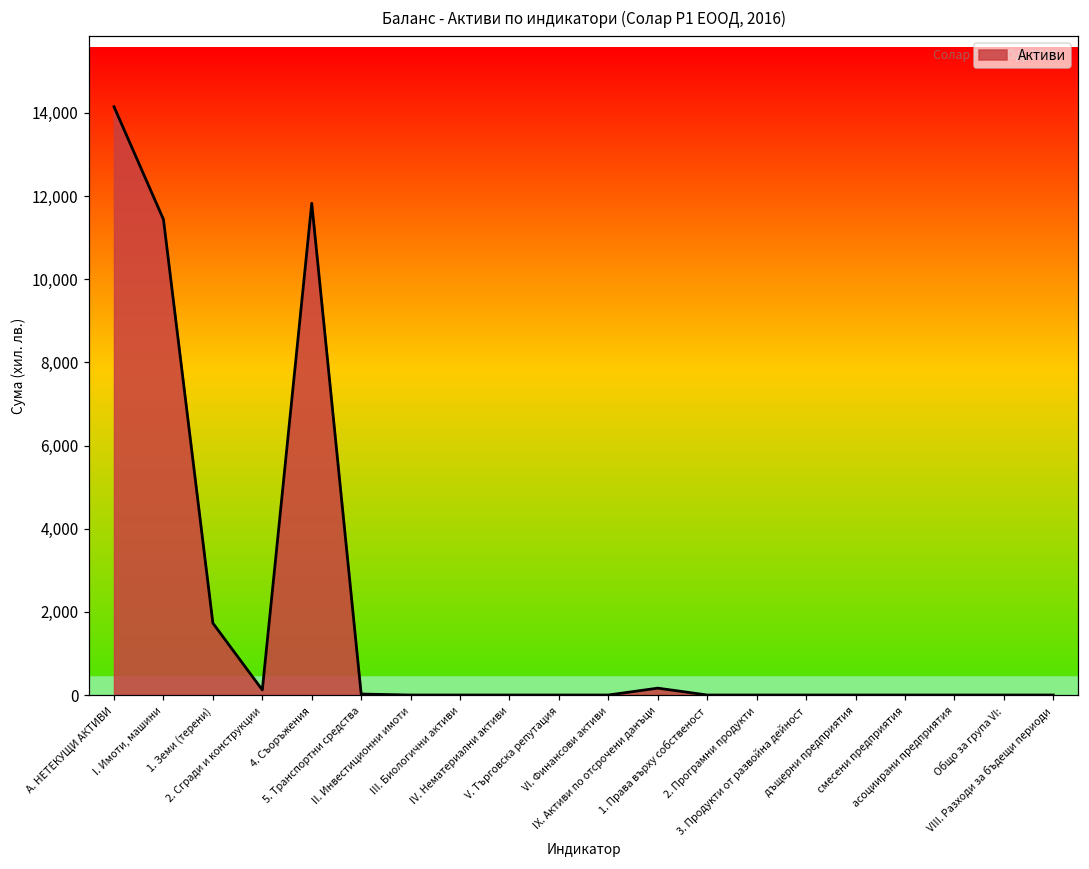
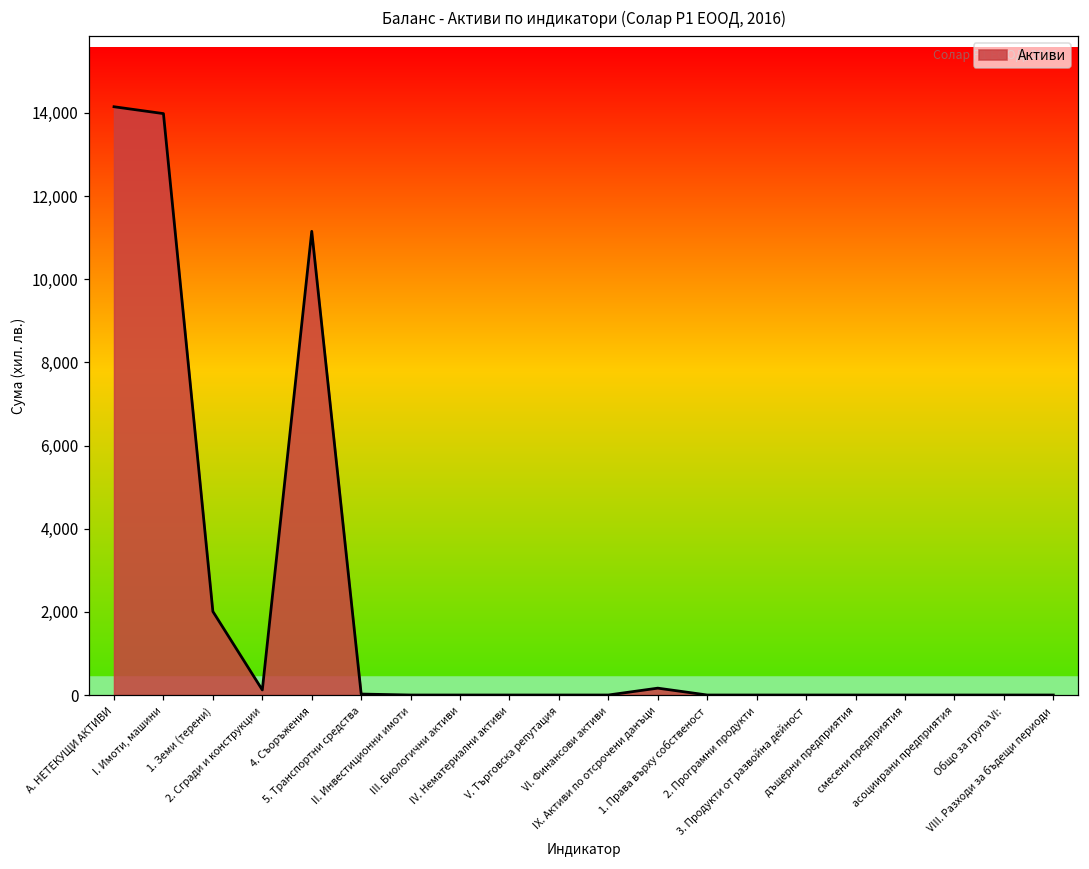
  {
    "А. НЕТЕКУЩИ АКТИВИ": "14,100",
-   "I. Имоти, машини": "11,400",
-   "1. Земи (терени)": "1,700",
-   "4. Съоръжения": "11,800"
+   "I. Имоти, машини": "14,000",
+   "1. Земи (терени)": "2,000",
+   "4. Съоръжения": "11,200"
  }
